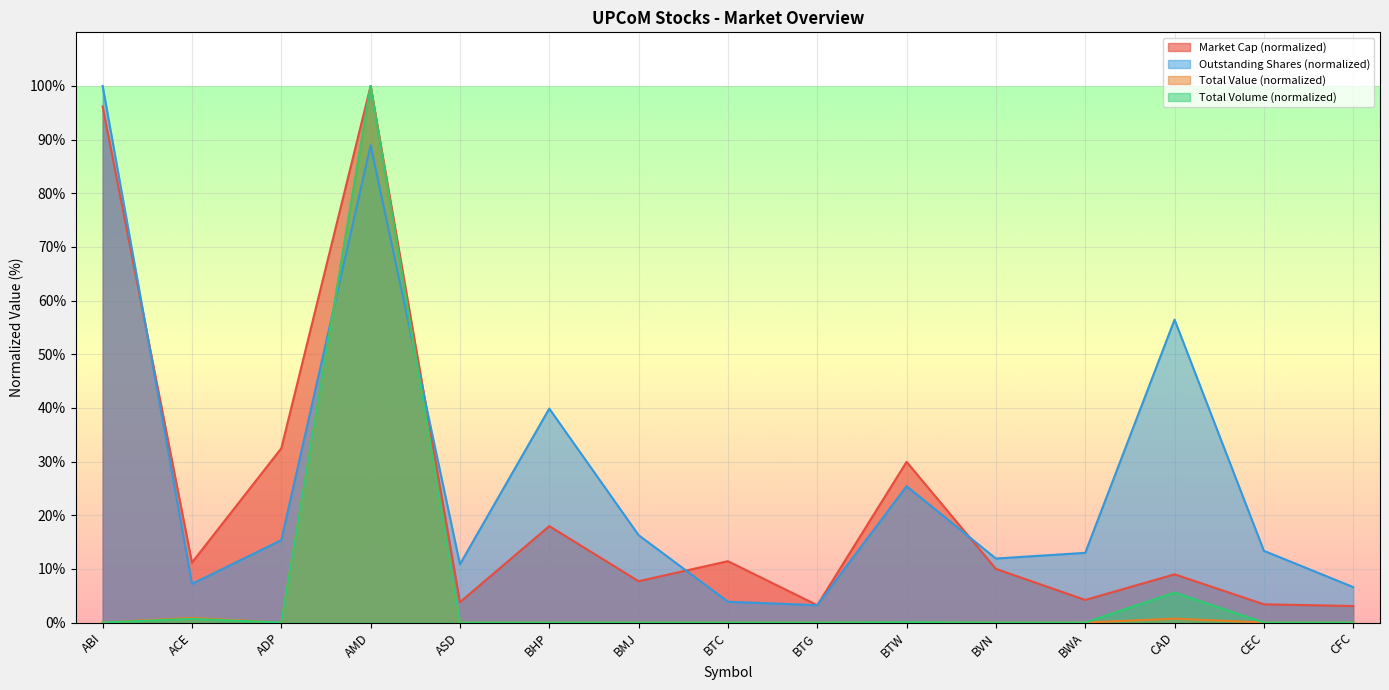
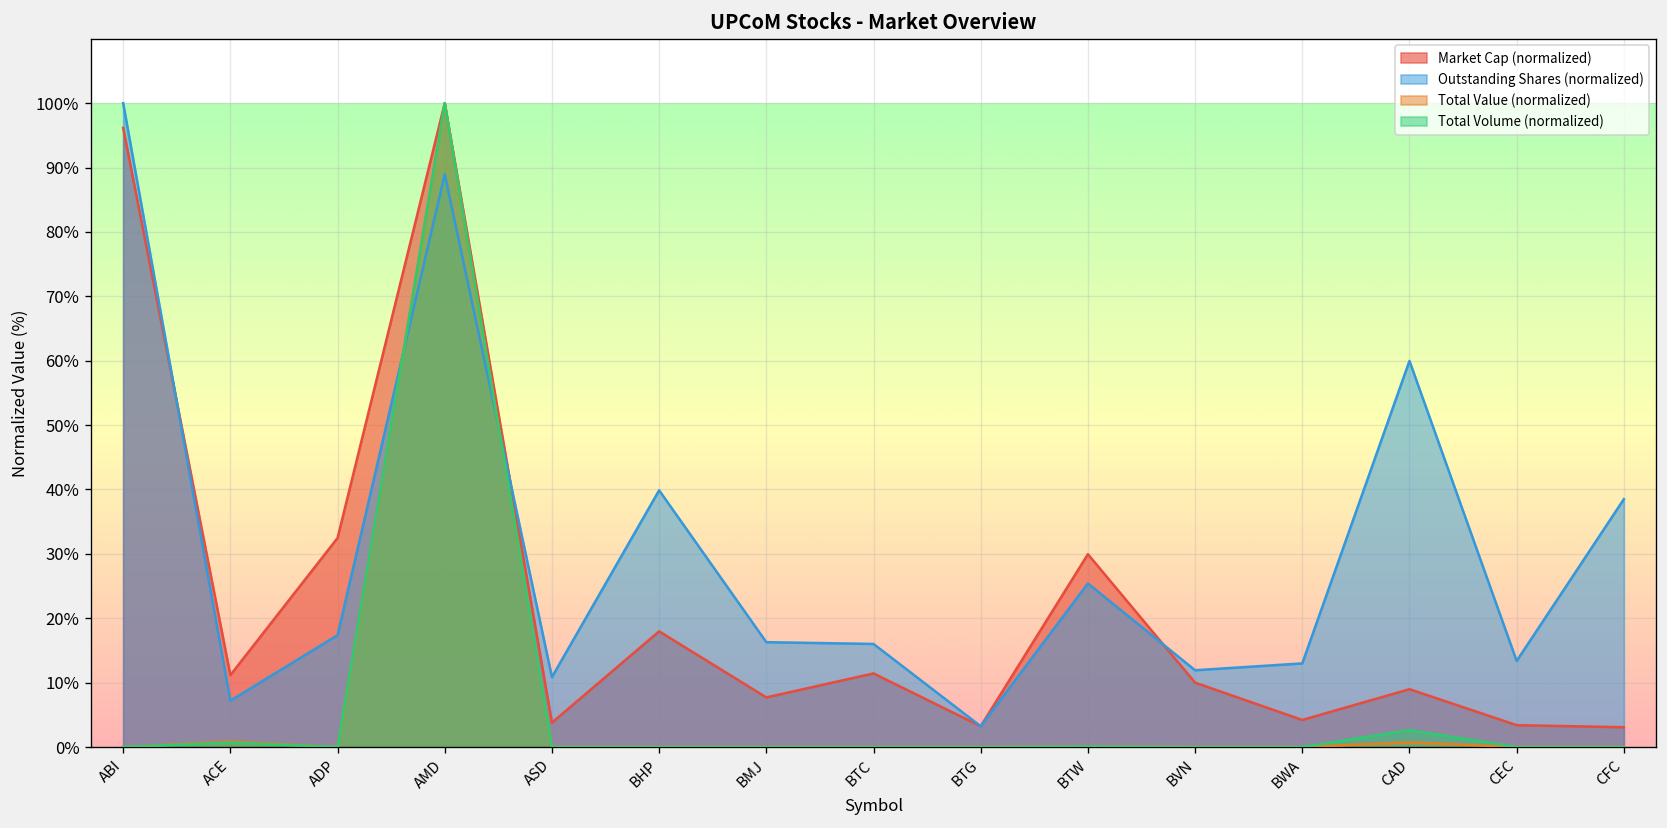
  {
    "Outstanding Shares (normalized)": {
      "ABI": "100%",
      "ACE": "7%",
-     "ADP": "15%",
+     "ADP": "17%",
      "AMD": "89%",
      "ASD": "11%",
      "BHP": "40%",
      "BMJ": "16%",
-     "BTC": "4%",
+     "BTC": "16%",
      "BTW": "25%",
      "BVN": "12%",
      "BWA": "13%",
-     "CAD": "56%",
+     "CAD": "60%",
      "CEC": "13%",
-     "CFC": "7%"
+     "CFC": "38%"
    },
    "Total Volume (normalized)": {
-     "CAD": "6%"
+     "CAD": "3%"
    }
  }
